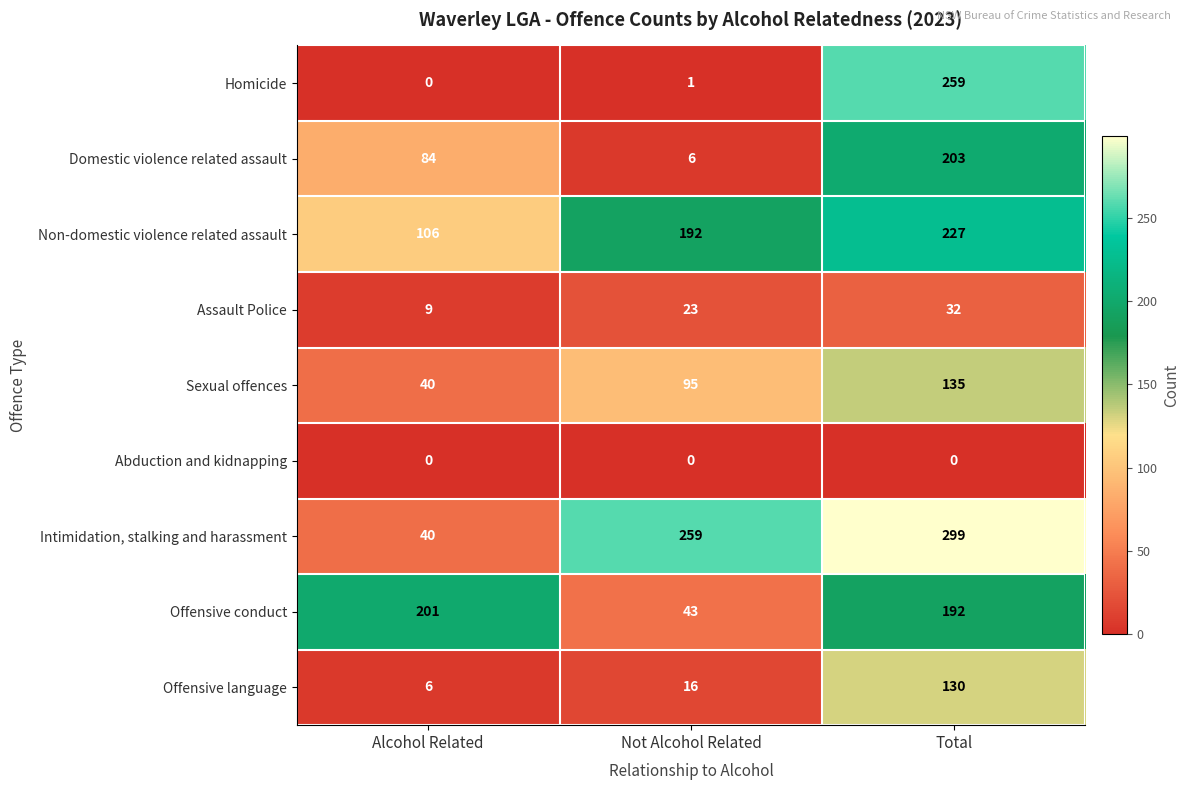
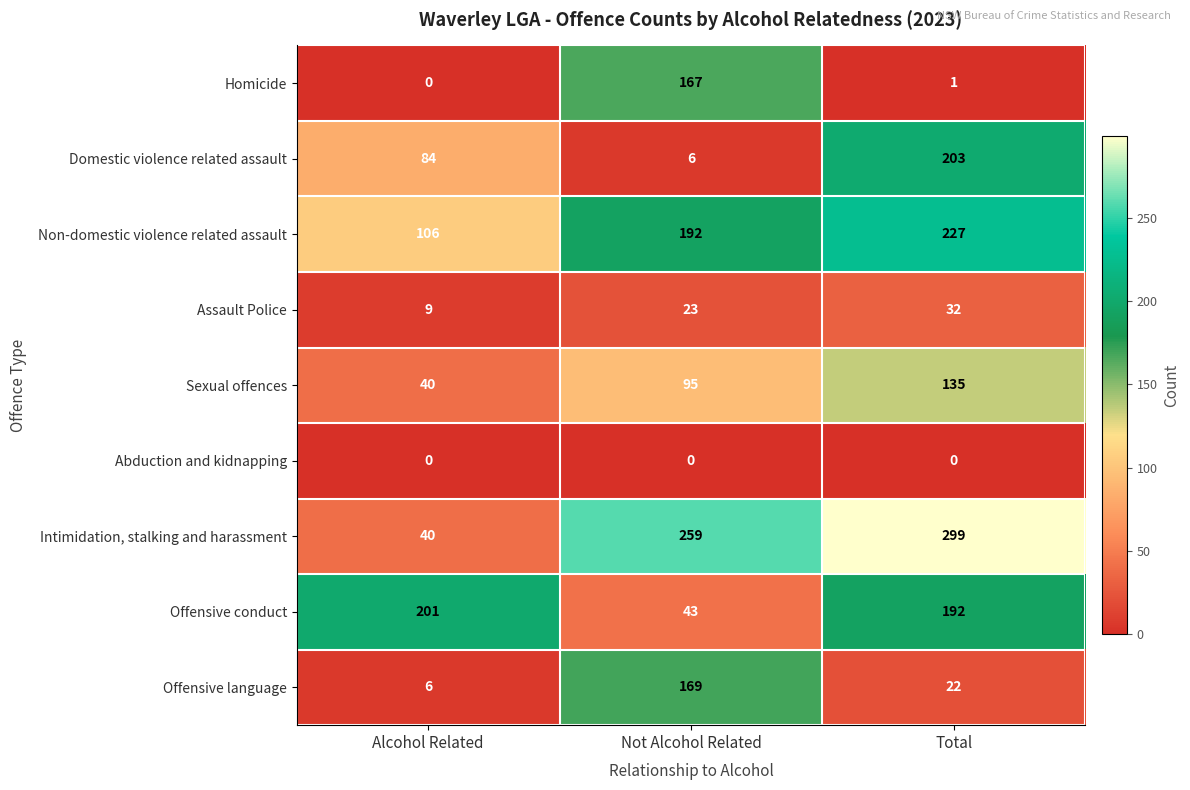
  {
    "Homicide": {
      "Alcohol Related": 0,
-     "Not Alcohol Related": 1,
-     "Total": 259
+     "Not Alcohol Related": 167,
+     "Total": 1
    },
    "Domestic violence related assault": {
      "Alcohol Related": 84,
      "Not Alcohol Related": 6,
      "Total": 203
    },
    "Non-domestic violence related assault": {
      "Alcohol Related": 106,
      "Not Alcohol Related": 192,
      "Total": 227
    },
    "Assault Police": {
      "Alcohol Related": 9,
      "Not Alcohol Related": 23,
      "Total": 32
    },
    "Sexual offences": {
      "Alcohol Related": 40,
      "Not Alcohol Related": 95,
      "Total": 135
    },
    "Abduction and kidnapping": {
      "Alcohol Related": 0,
      "Not Alcohol Related": 0,
      "Total": 0
    },
    "Intimidation, stalking and harassment": {
      "Alcohol Related": 40,
      "Not Alcohol Related": 259,
      "Total": 299
    },
    "Offensive conduct": {
      "Alcohol Related": 201,
      "Not Alcohol Related": 43,
      "Total": 192
    },
    "Offensive language": {
      "Alcohol Related": 6,
-     "Not Alcohol Related": 16,
-     "Total": 130
+     "Not Alcohol Related": 169,
+     "Total": 22
    }
  }
